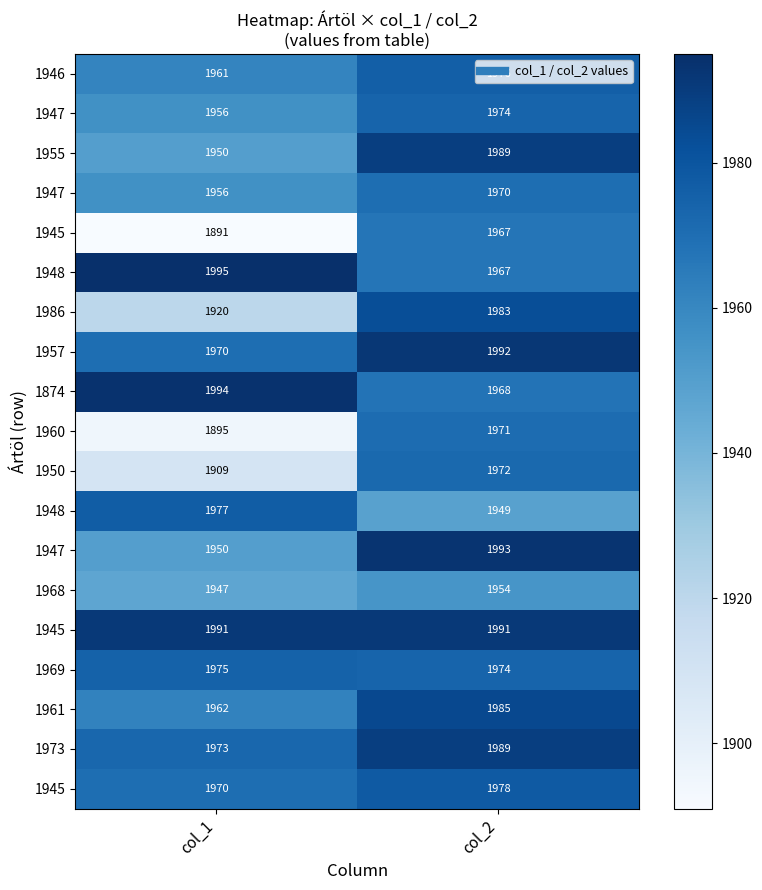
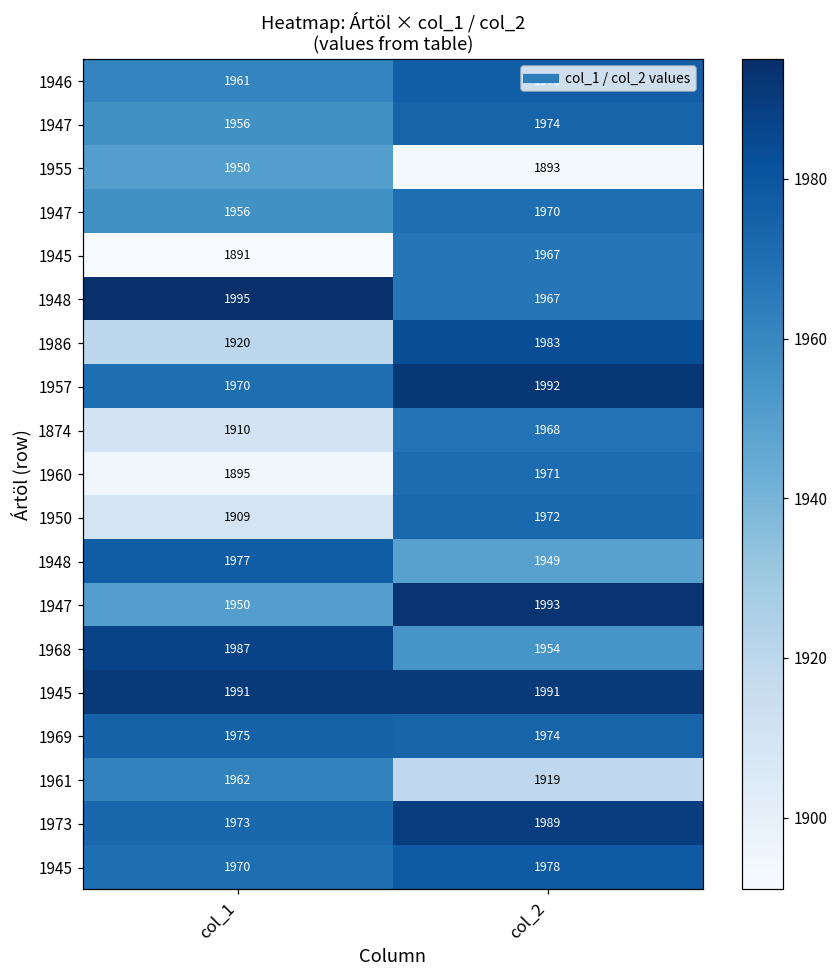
  {
    "1946": {
      "col_1": 1961
    },
    "1955": {
      "col_1": 1950,
-     "col_2": 1989
+     "col_2": 1893
    },
    "1986": {
      "col_1": 1920,
      "col_2": 1983
    },
    "1957": {
      "col_1": 1970,
      "col_2": 1992
    },
    "1874": {
-     "col_1": 1994,
+     "col_1": 1910,
      "col_2": 1968
    },
    "1960": {
      "col_1": 1895,
      "col_2": 1971
    },
    "1950": {
      "col_1": 1909,
      "col_2": 1972
    },
    "1968": {
-     "col_1": 1947,
+     "col_1": 1987,
      "col_2": 1954
    },
    "1969": {
      "col_1": 1975,
      "col_2": 1974
    },
    "1961": {
      "col_1": 1962,
-     "col_2": 1985
+     "col_2": 1919
    },
    "1973": {
      "col_1": 1973,
      "col_2": 1989
    }
  }
